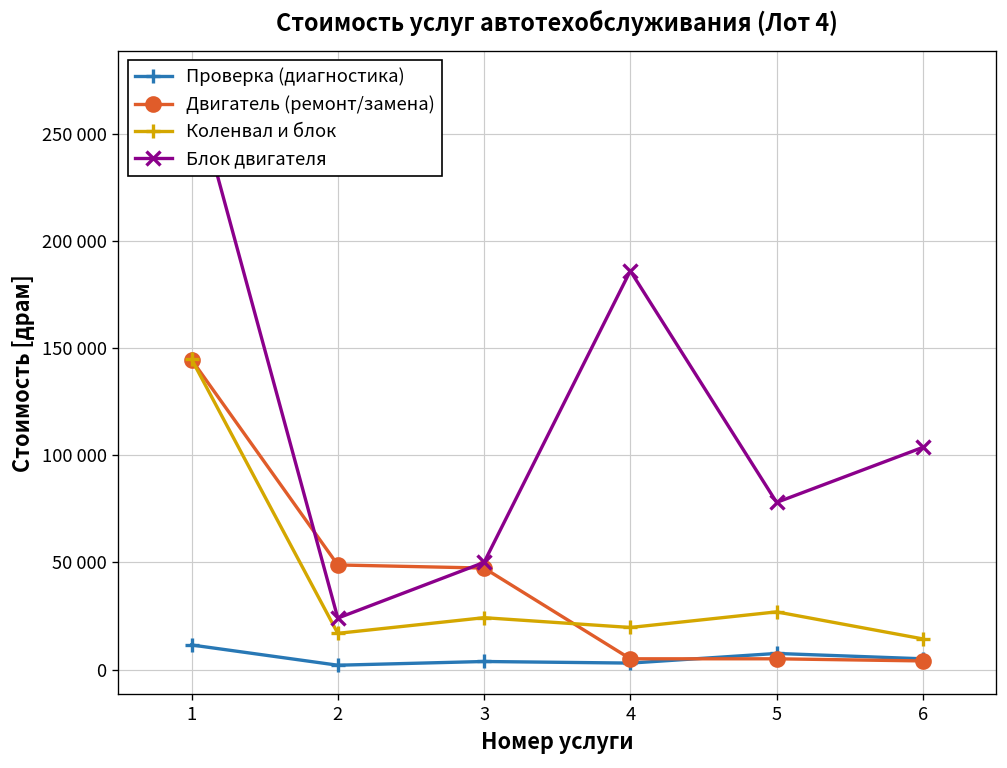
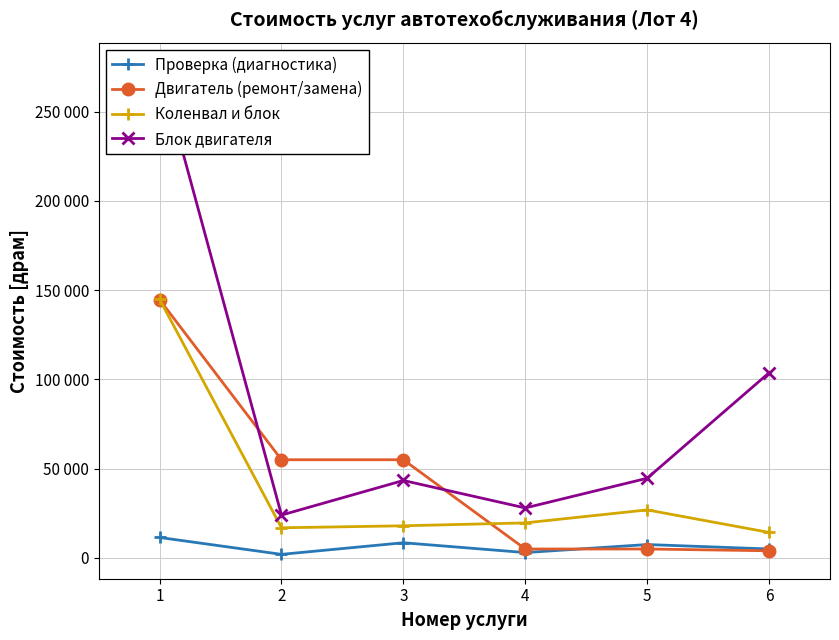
  {
    "Проверка (диагностика)": {
      "1": 11000,
      "2": 2000,
-     "3": 4000,
+     "3": 9000,
      "4": 3000,
      "5": 8000
    },
    "Двигатель (ремонт/замена)": {
-     "2": 49000,
-     "3": 47000,
+     "2": 55000,
+     "3": 55000,
      "4": 5000,
      "5": 5000
    },
    "Коленвал и блок": {
      "2": 17000,
-     "3": 24000,
+     "3": 18000,
      "4": 20000,
      "5": 27000,
      "6": 14000
    },
    "Блок двигателя": {
      "2": 24000,
-     "3": 50000,
-     "4": 186000,
-     "5": 78000,
+     "3": 43000,
+     "4": 28000,
+     "5": 45000,
      "6": 104000
    }
  }
